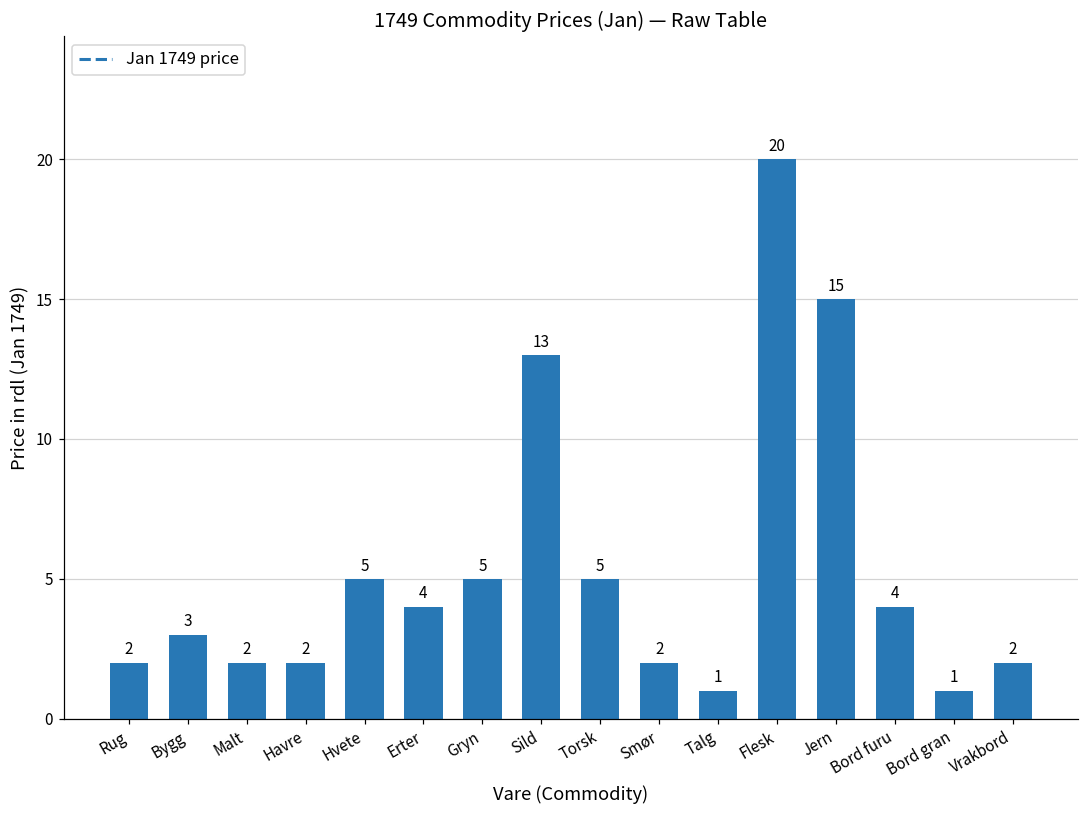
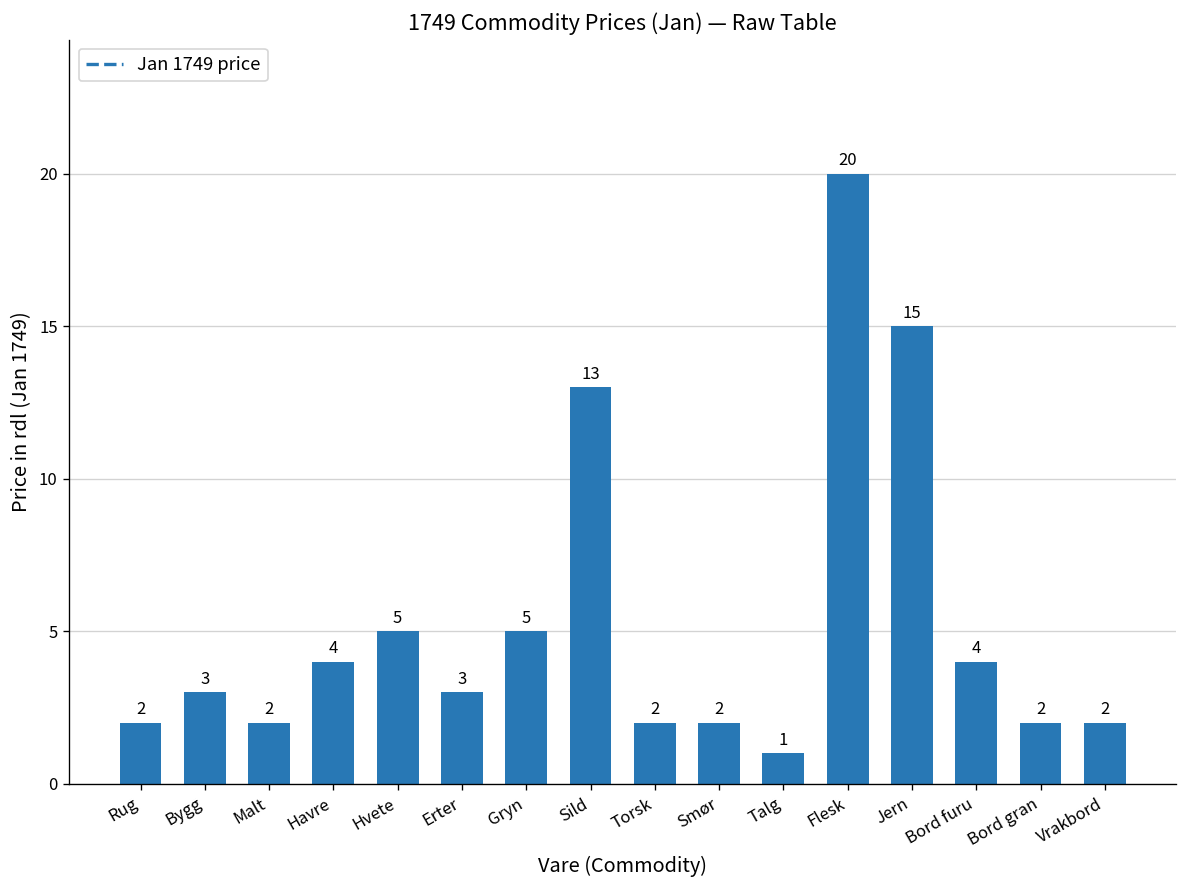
  {
    "Rug": 2,
    "Bygg": 3,
    "Malt": 2,
-   "Havre": 2,
+   "Havre": 4,
    "Hvete": 5,
-   "Erter": 4,
+   "Erter": 3,
    "Gryn": 5,
    "Sild": 13,
-   "Torsk": 5,
+   "Torsk": 2,
    "Smør": 2,
    "Talg": 1,
    "Flesk": 20,
    "Jern": 15,
    "Bord furu": 4,
-   "Bord gran": 1,
+   "Bord gran": 2,
    "Vrakbord": 2
  }
